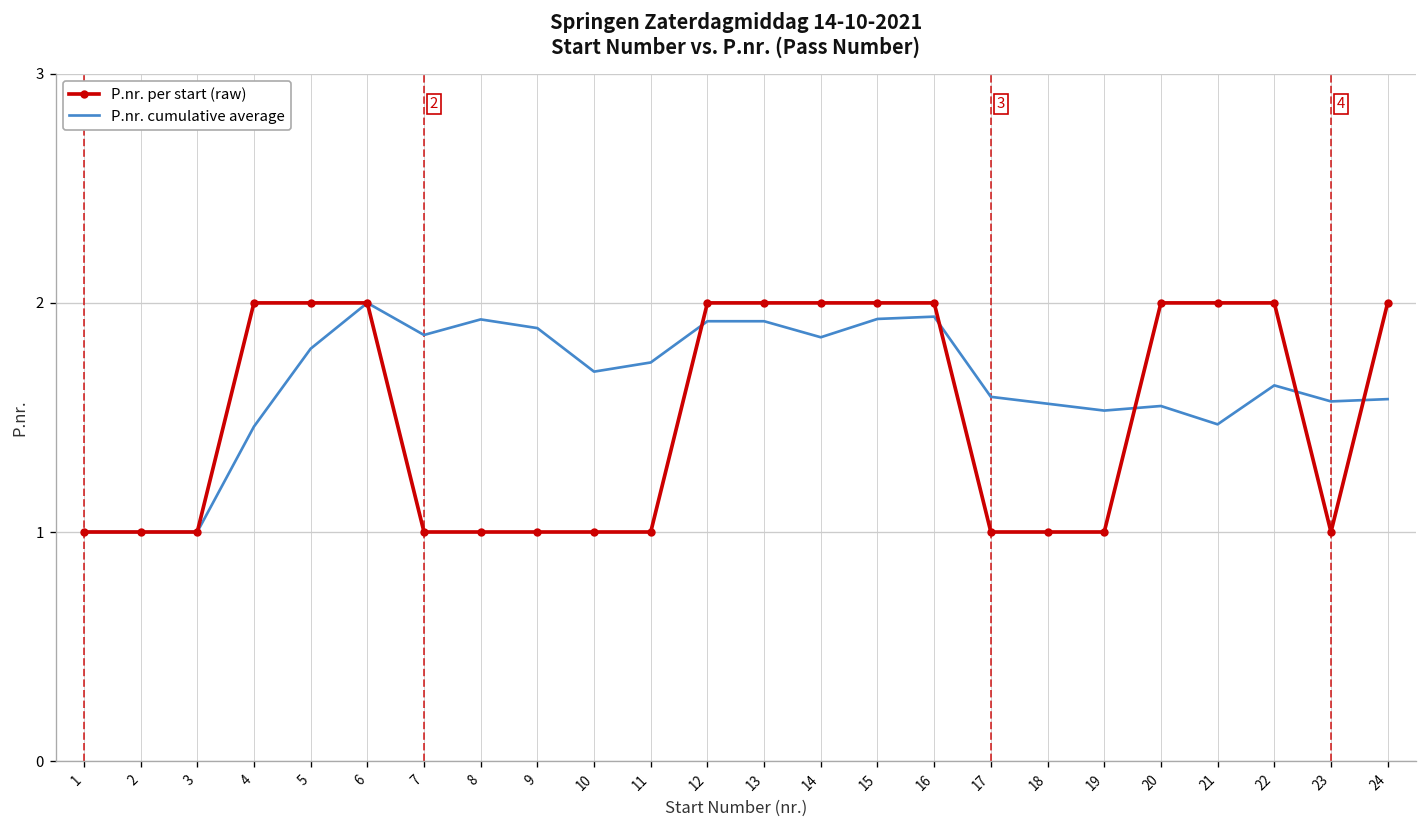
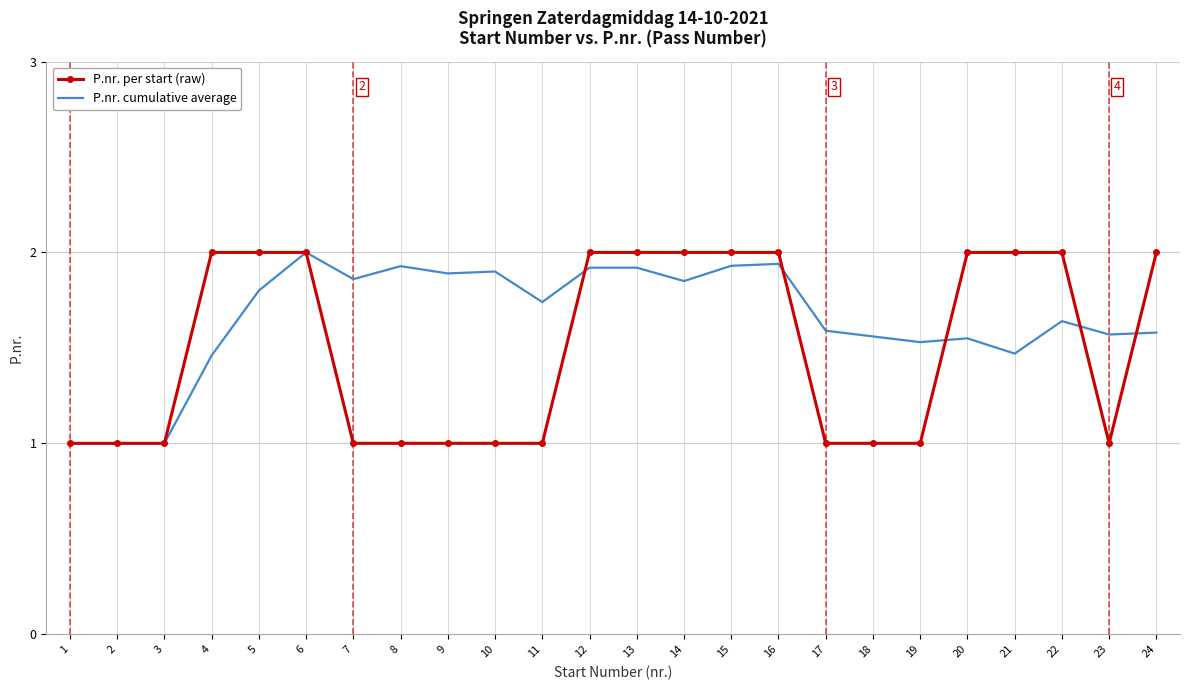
  {
    "P.nr. per start (raw)": {
      "4": 2.0,
      "5": 2.0,
      "7": 1.0,
      "8": 1.0,
      "9": 1.0,
      "10": 1.0,
      "11": 1.0,
      "12": 2.0,
      "13": 2.0,
      "14": 2.0,
      "15": 2.0,
      "16": 2.0,
      "17": 1.0,
      "18": 1.0,
      "19": 1.0,
      "20": 2.0,
      "21": 2.0,
      "22": 2.0,
      "23": 1.0,
      "24": 2.0
    },
    "P.nr. cumulative average": {
      "4": 1.46,
      "5": 1.8,
      "7": 1.86,
      "8": 1.93,
      "9": 1.9,
-     "10": 1.7,
+     "10": 1.9,
      "11": 1.74,
      "12": 1.92,
      "13": 1.92,
      "14": 1.85,
      "15": 1.93,
      "16": 1.94,
      "17": 1.6,
      "18": 1.56,
      "19": 1.53,
      "20": 1.55,
      "21": 1.47,
      "22": 1.64,
      "23": 1.57,
      "24": 1.58
    }
  }
